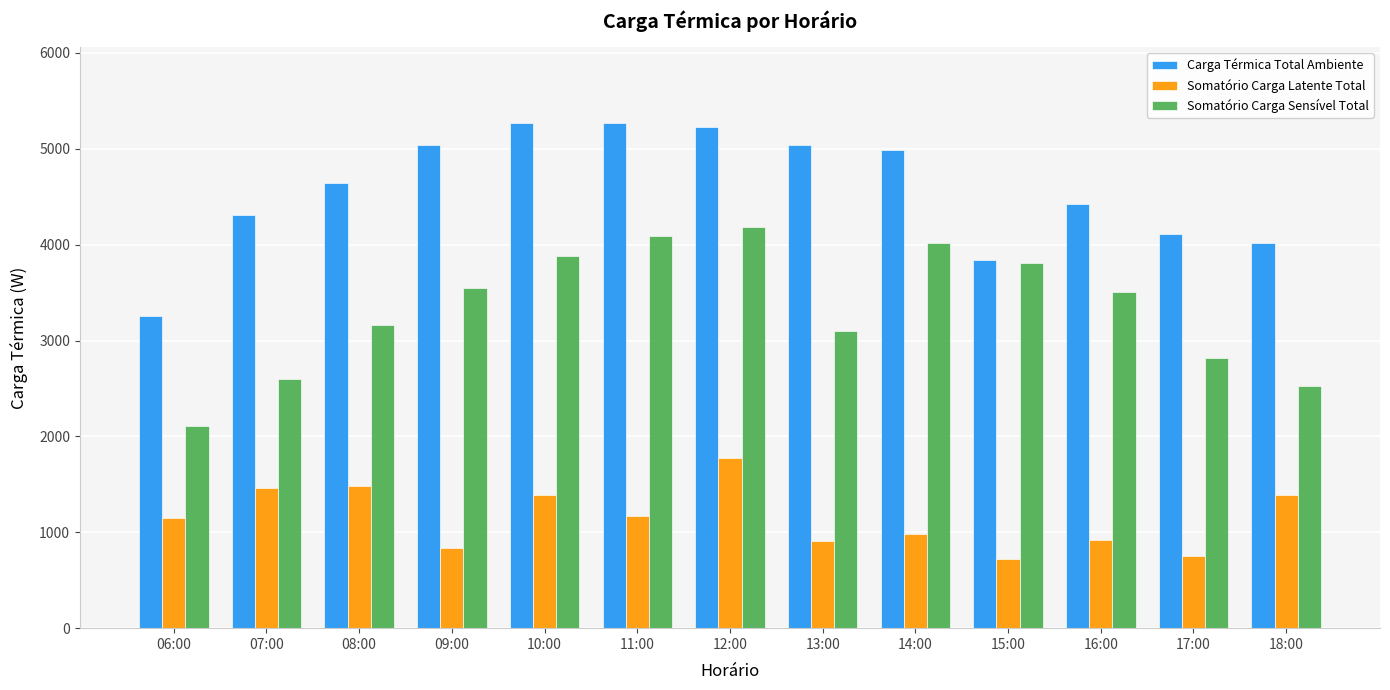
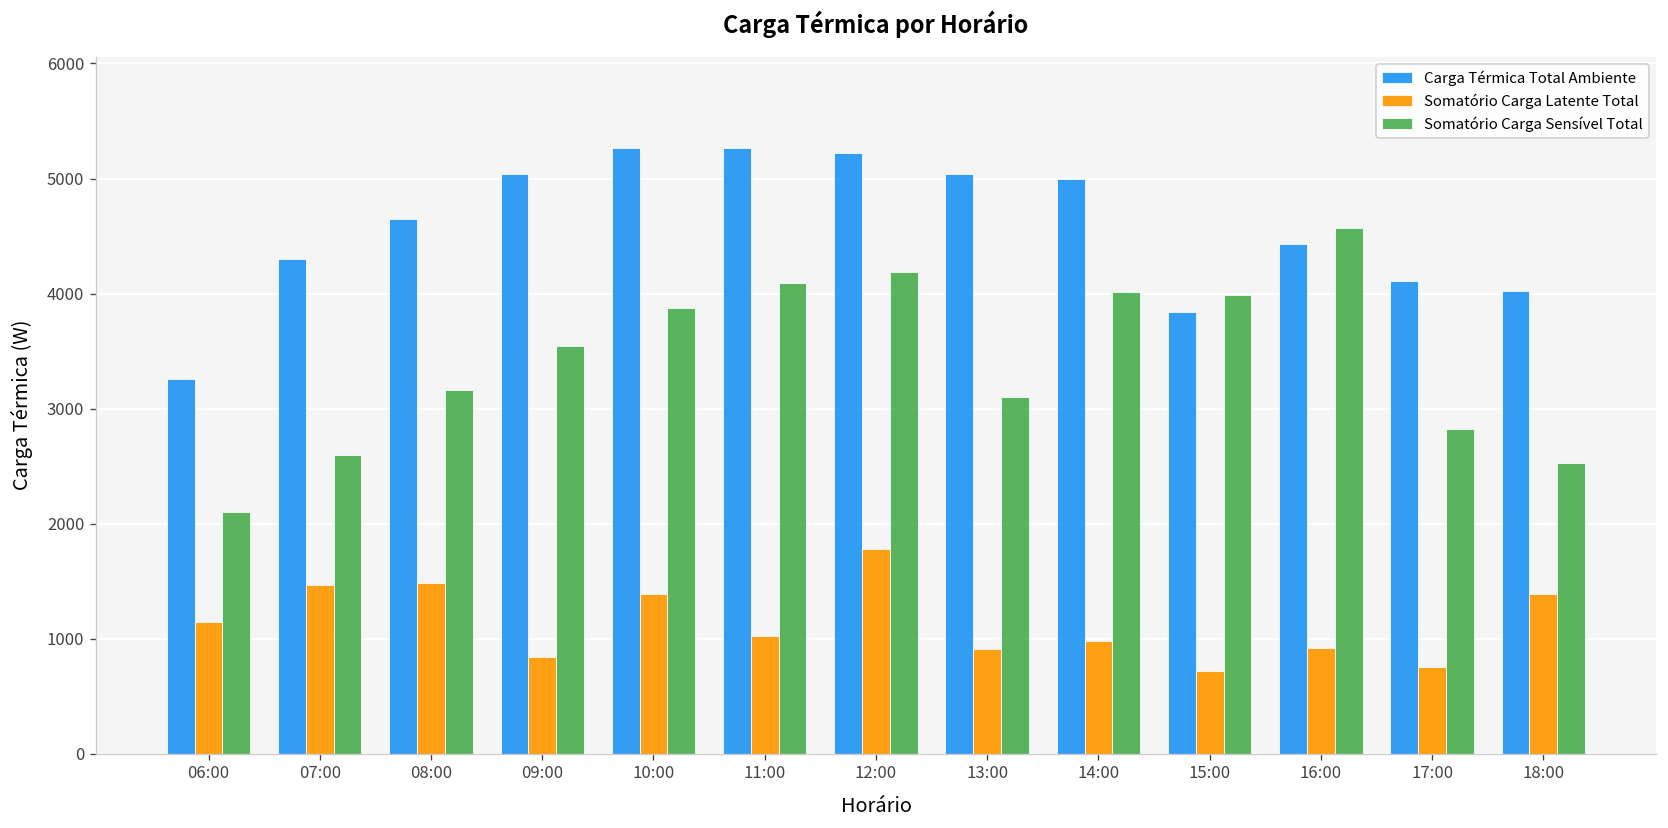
  {
    "Carga Térmica Total Ambiente": {
      "06:00": 3300,
      "07:00": 4300,
      "08:00": 4600,
      "09:00": 5000,
      "10:00": 5300,
      "11:00": 5300,
      "12:00": 5200,
      "13:00": 5000,
      "14:00": 5000,
      "15:00": 3800,
      "16:00": 4400,
      "17:00": 4100,
      "18:00": 4000
    },
    "Somatório Carga Latente Total": {
      "06:00": 1100,
      "07:00": 1500,
      "08:00": 1500,
      "09:00": 800,
      "10:00": 1400,
-     "11:00": 1200,
+     "11:00": 1000,
      "12:00": 1800,
      "13:00": 900,
      "14:00": 1000,
      "15:00": 700,
      "16:00": 900,
      "17:00": 800,
      "18:00": 1400
    },
    "Somatório Carga Sensível Total": {
      "06:00": 2100,
      "07:00": 2600,
      "08:00": 3200,
      "09:00": 3500,
      "10:00": 3900,
      "11:00": 4100,
      "12:00": 4200,
      "13:00": 3100,
      "14:00": 4000,
-     "15:00": 3800,
-     "16:00": 3500,
+     "15:00": 4000,
+     "16:00": 4600,
      "17:00": 2800,
      "18:00": 2500
    }
  }
